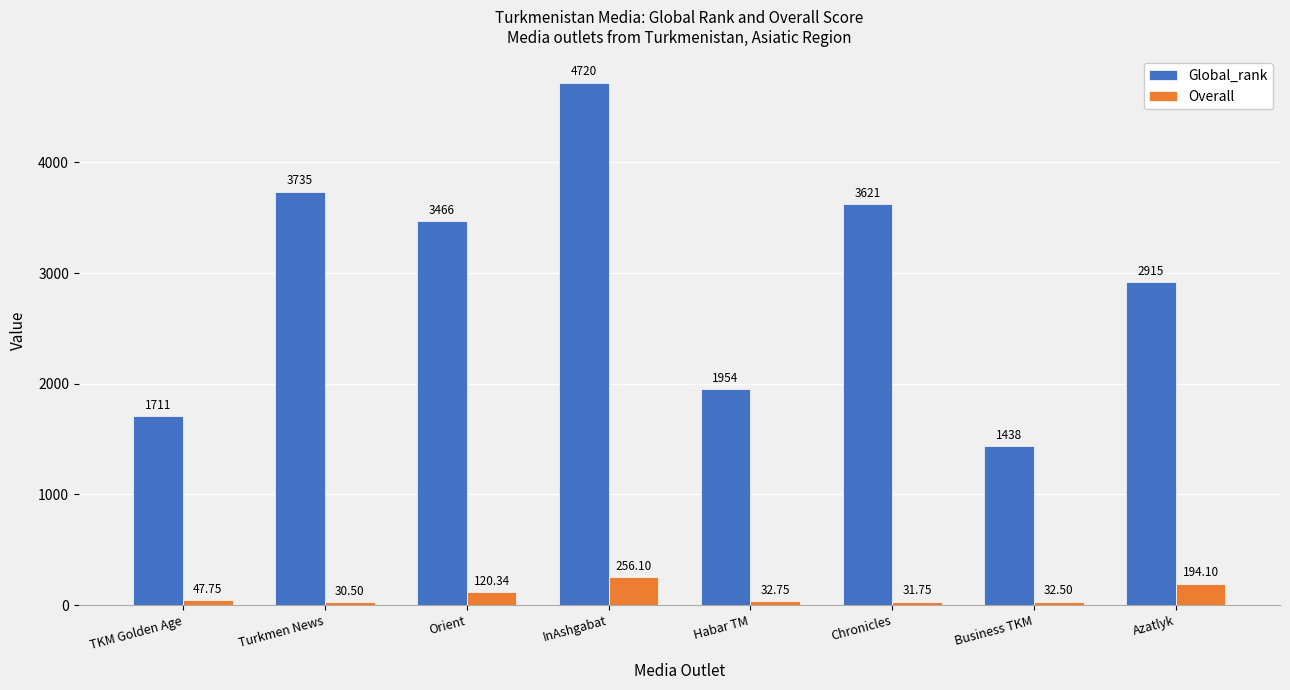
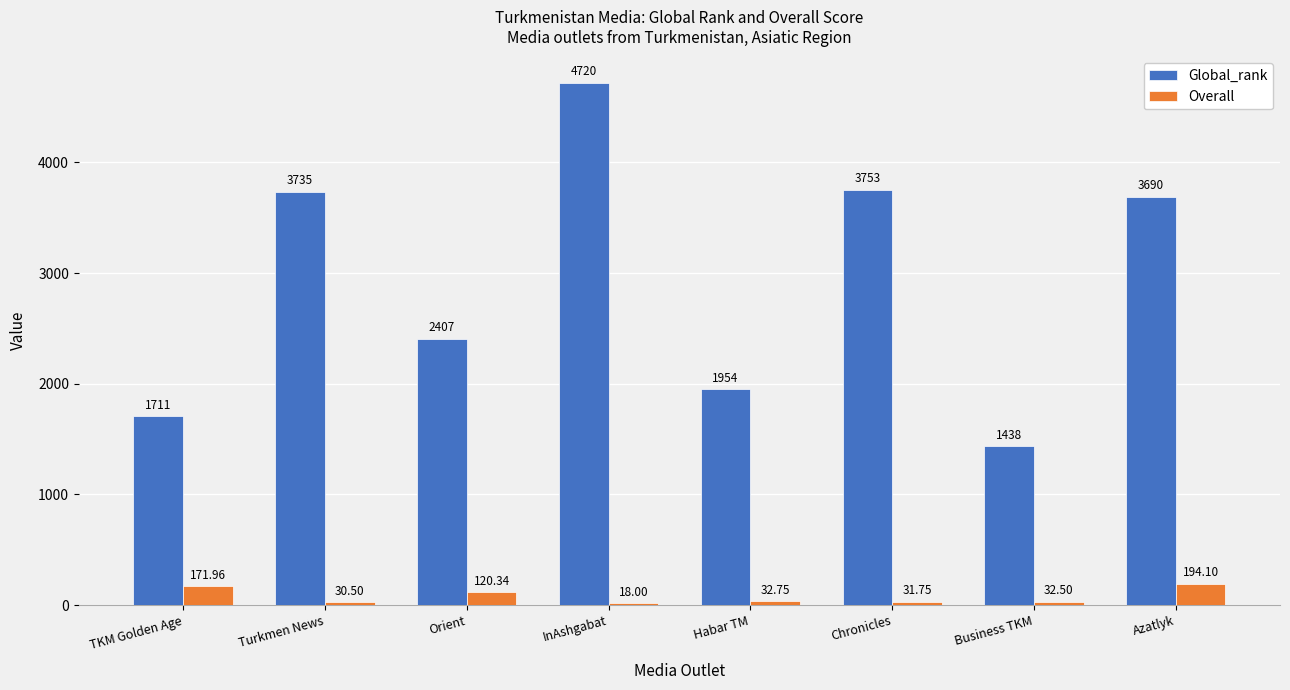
  {
    "Global_rank": {
      "TKM Golden Age": 1711,
      "Turkmen News": 3735,
-     "Orient": 3466,
+     "Orient": 2407,
      "InAshgabat": 4720,
      "Habar TM": 1954,
-     "Chronicles": 3621,
+     "Chronicles": 3753,
      "Business TKM": 1438,
-     "Azatlyk": 2915
+     "Azatlyk": 3690
    },
    "Overall": {
-     "TKM Golden Age": 47.75,
+     "TKM Golden Age": 171.96,
      "Turkmen News": 30.50,
      "Orient": 120.34,
-     "InAshgabat": 256.10,
+     "InAshgabat": 18.00,
      "Habar TM": 32.75,
      "Chronicles": 31.75,
      "Business TKM": 32.50,
      "Azatlyk": 194.10
    }
  }
